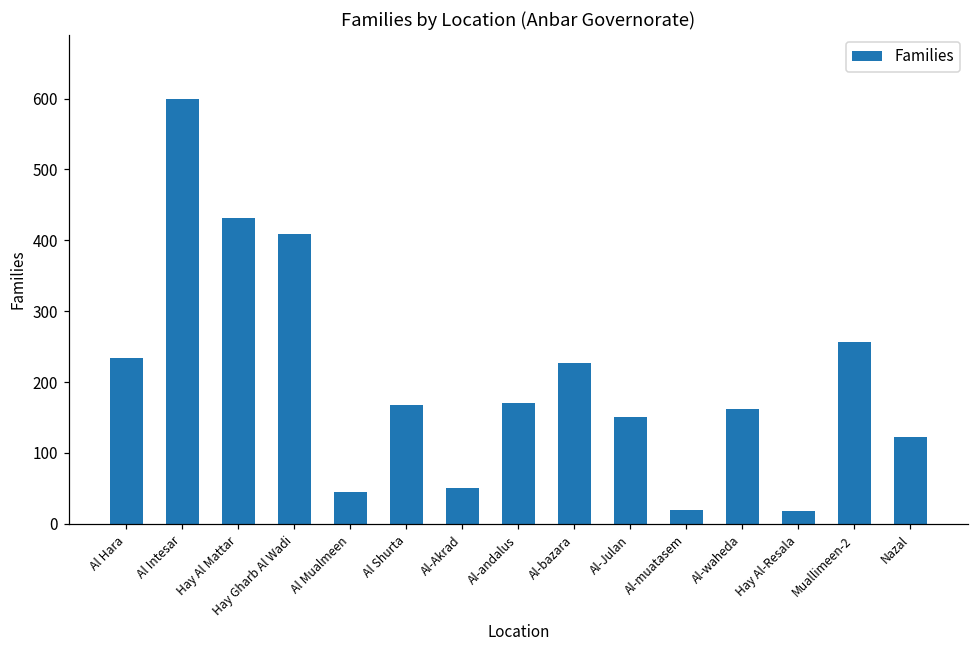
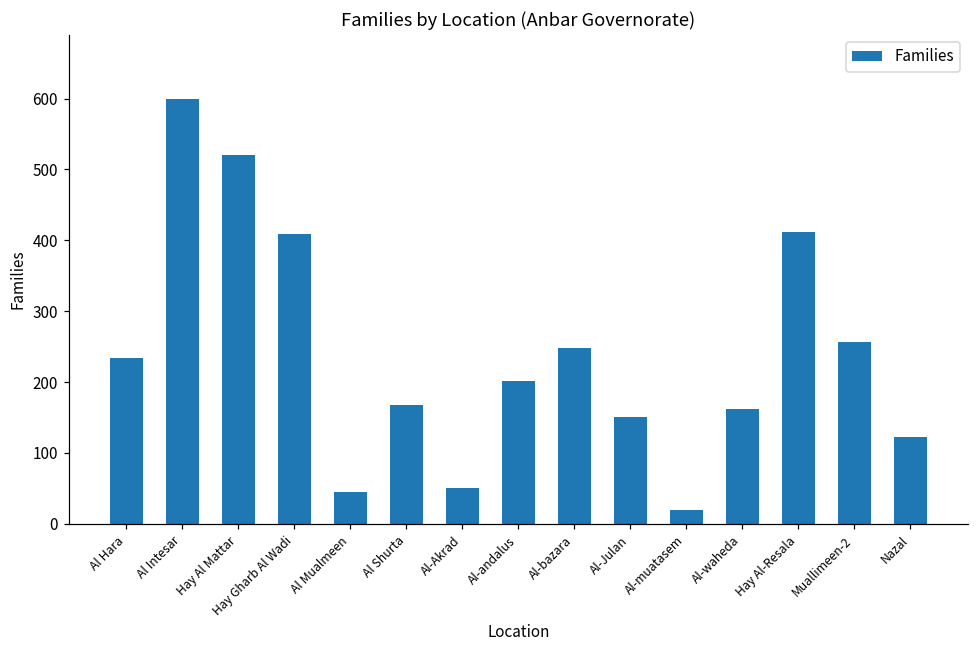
  {
    "Al Hara": 230,
    "Al Intesar": 600,
-   "Hay Al Mattar": 430,
+   "Hay Al Mattar": 520,
    "Hay Gharb Al Wadi": 410,
    "Al Mualmeen": 50,
    "Al Shurta": 170,
    "Al-Akrad": 50,
-   "Al-andalus": 170,
-   "Al-bazara": 230,
+   "Al-andalus": 200,
+   "Al-bazara": 250,
    "Al-Julan": 150,
    "Al-muatasem": 20,
    "Al-waheda": 160,
-   "Hay Al-Resala": 20,
+   "Hay Al-Resala": 410,
    "Muallimeen-2": 260,
    "Nazal": 120
  }
